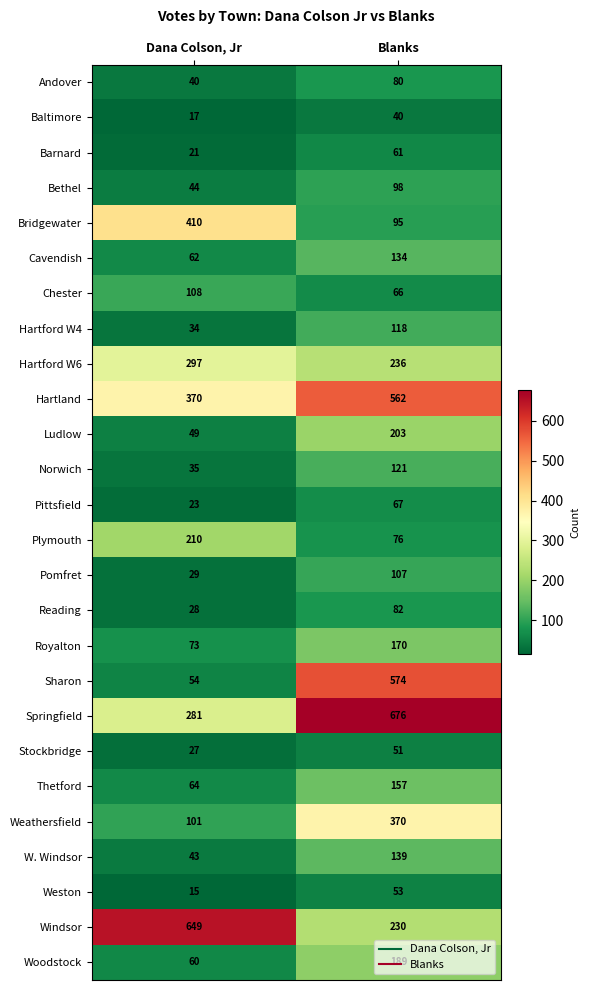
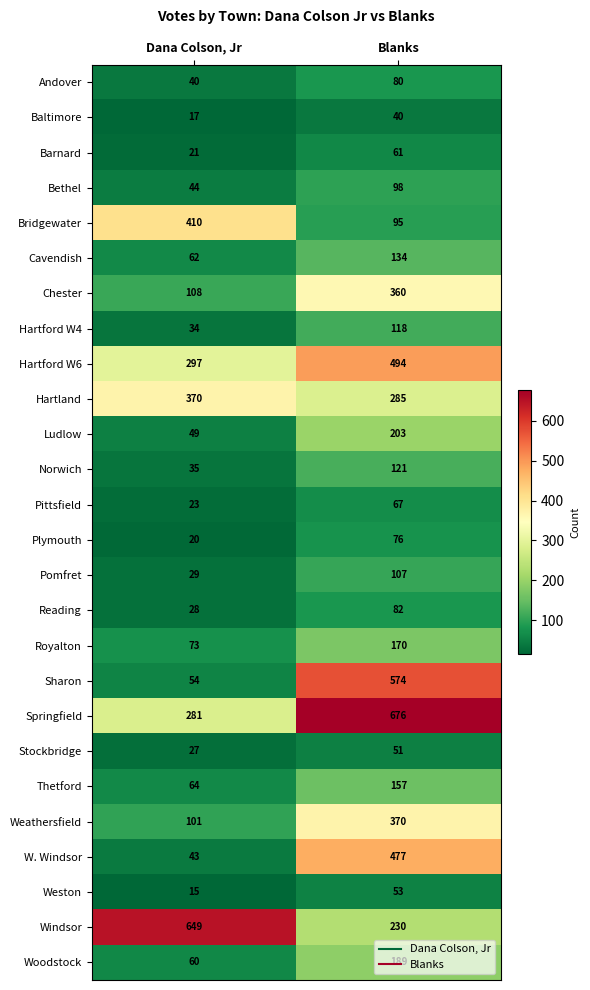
  {
    "Andover": {
      "Dana Colson, Jr": 40,
      "Blanks": 80
    },
    "Baltimore": {
      "Dana Colson, Jr": 17,
      "Blanks": 40
    },
    "Barnard": {
      "Dana Colson, Jr": 21,
      "Blanks": 61
    },
    "Bethel": {
      "Dana Colson, Jr": 44,
      "Blanks": 98
    },
    "Bridgewater": {
      "Dana Colson, Jr": 410,
      "Blanks": 95
    },
    "Cavendish": {
      "Dana Colson, Jr": 62,
      "Blanks": 134
    },
    "Chester": {
      "Dana Colson, Jr": 108,
-     "Blanks": 66
+     "Blanks": 360
    },
    "Hartford W4": {
      "Dana Colson, Jr": 34,
      "Blanks": 118
    },
    "Hartford W6": {
      "Dana Colson, Jr": 297,
-     "Blanks": 236
+     "Blanks": 494
    },
    "Hartland": {
      "Dana Colson, Jr": 370,
-     "Blanks": 562
+     "Blanks": 285
    },
    "Ludlow": {
      "Dana Colson, Jr": 49,
      "Blanks": 203
    },
    "Norwich": {
      "Dana Colson, Jr": 35,
      "Blanks": 121
    },
    "Pittsfield": {
      "Dana Colson, Jr": 23,
      "Blanks": 67
    },
    "Plymouth": {
-     "Dana Colson, Jr": 210,
+     "Dana Colson, Jr": 20,
      "Blanks": 76
    },
    "Pomfret": {
      "Dana Colson, Jr": 29,
      "Blanks": 107
    },
    "Reading": {
      "Dana Colson, Jr": 28,
      "Blanks": 82
    },
    "Royalton": {
      "Dana Colson, Jr": 73,
      "Blanks": 170
    },
    "Sharon": {
      "Dana Colson, Jr": 54,
      "Blanks": 574
    },
    "Springfield": {
      "Dana Colson, Jr": 281,
      "Blanks": 676
    },
    "Stockbridge": {
      "Dana Colson, Jr": 27,
      "Blanks": 51
    },
    "Thetford": {
      "Dana Colson, Jr": 64,
      "Blanks": 157
    },
    "Weathersfield": {
      "Dana Colson, Jr": 101,
      "Blanks": 370
    },
    "W. Windsor": {
      "Dana Colson, Jr": 43,
-     "Blanks": 139
+     "Blanks": 477
    },
    "Weston": {
      "Dana Colson, Jr": 15,
      "Blanks": 53
    },
    "Windsor": {
      "Dana Colson, Jr": 649,
      "Blanks": 230
    },
    "Woodstock": {
      "Dana Colson, Jr": 60
    }
  }
